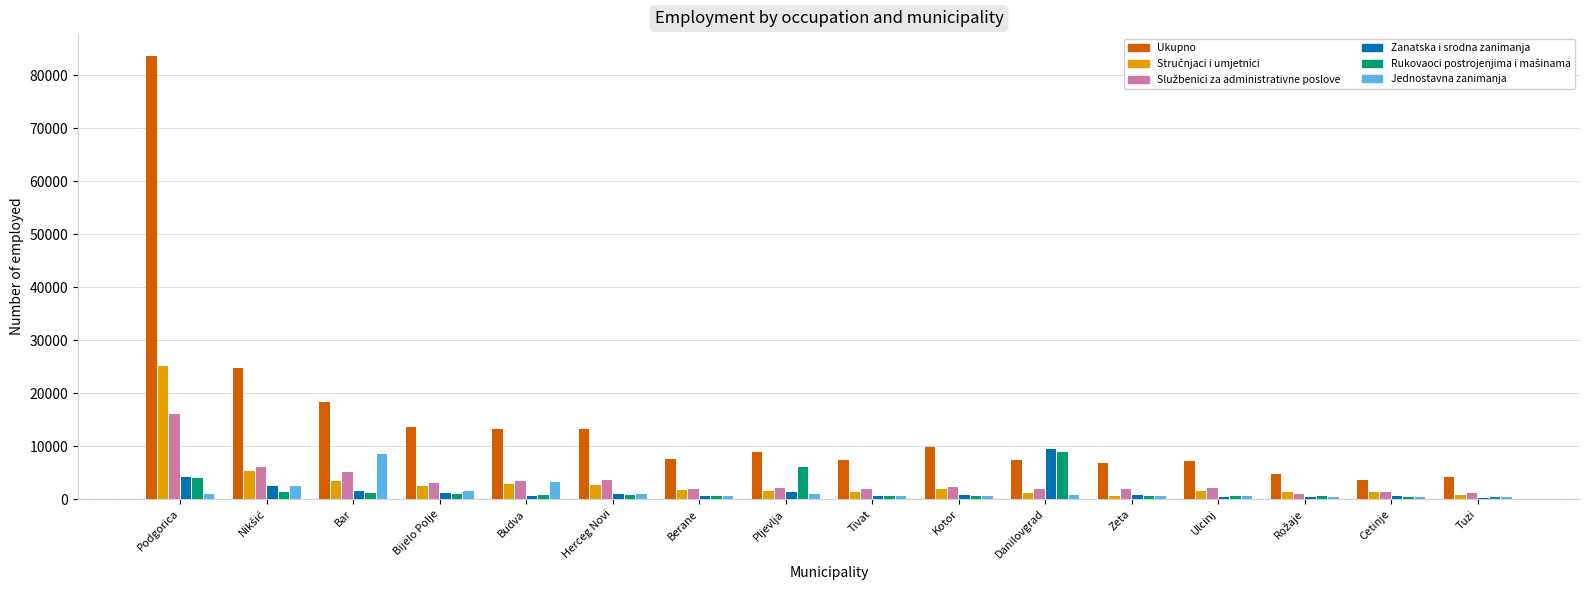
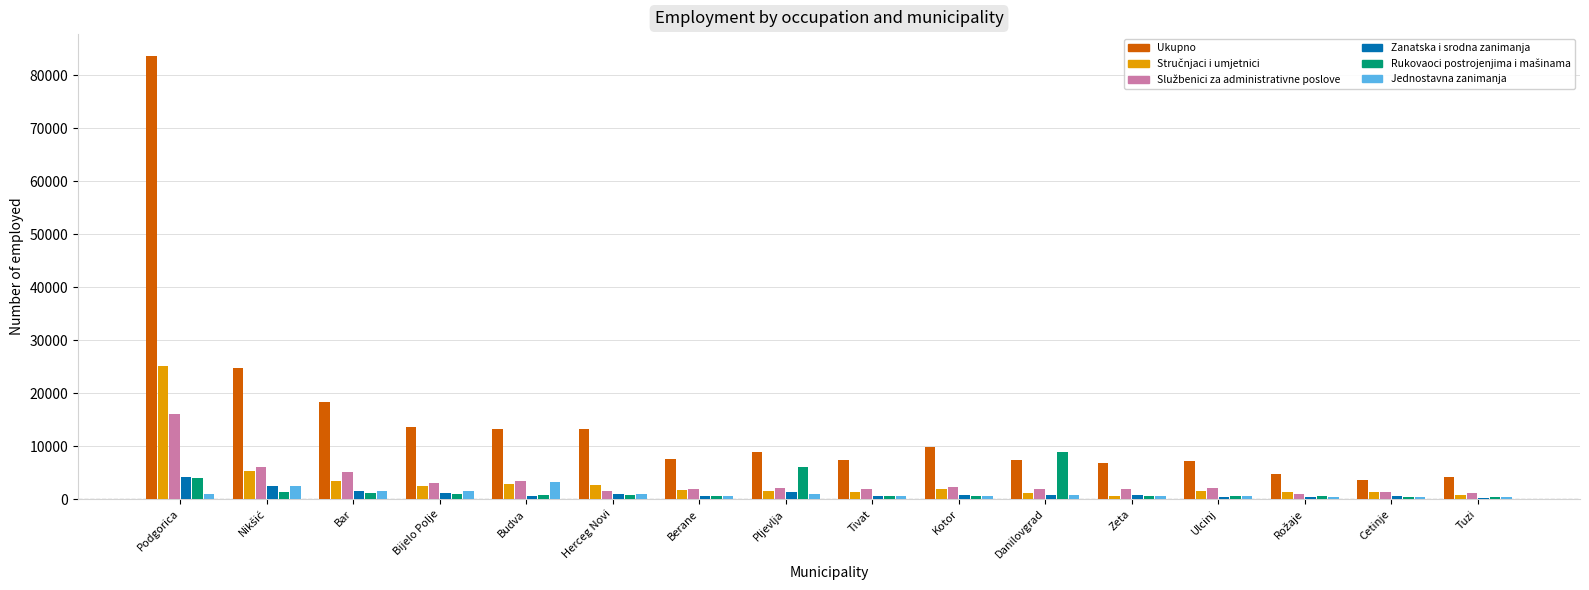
  {
    "Ukupno": {
      "Podgorica": 84000,
      "Nikšić": 25000,
      "Bar": 18000,
      "Bijelo Polje": 14000,
      "Budva": 13000,
      "Herceg Novi": 13000,
      "Berane": 8000,
      "Pljevlja": 9000,
      "Tivat": 7000,
      "Kotor": 10000,
      "Danilovgrad": 7000,
      "Zeta": 7000,
      "Ulcinj": 7000,
      "Rožaje": 5000,
      "Cetinje": 4000,
      "Tuzi": 4000
    },
    "Stručnjaci i umjetnici": {
      "Podgorica": 25000,
      "Nikšić": 5000,
      "Bar": 3000,
      "Bijelo Polje": 2000,
      "Budva": 3000,
      "Herceg Novi": 3000,
      "Berane": 2000,
      "Pljevlja": 2000,
      "Tivat": 1000,
      "Kotor": 2000,
      "Danilovgrad": 1000,
      "Zeta": 1000,
      "Ulcinj": 1000,
      "Rožaje": 1000,
      "Cetinje": 1000,
      "Tuzi": 1000
    },
    "Službenici za administrativne poslove": {
      "Podgorica": 16000,
      "Nikšić": 6000,
      "Bar": 5000,
      "Bijelo Polje": 3000,
      "Budva": 3000,
-     "Herceg Novi": 4000,
+     "Herceg Novi": 2000,
      "Berane": 2000,
      "Pljevlja": 2000,
      "Tivat": 2000,
      "Kotor": 2000,
      "Danilovgrad": 2000,
      "Zeta": 2000,
      "Ulcinj": 2000,
      "Rožaje": 1000,
      "Cetinje": 1000,
      "Tuzi": 1000
    },
    "Zanatska i srodna zanimanja": {
      "Podgorica": 4000,
      "Nikšić": 2000,
      "Bar": 2000,
      "Bijelo Polje": 1000,
      "Budva": 1000,
      "Herceg Novi": 1000,
      "Berane": 1000,
      "Pljevlja": 1000,
      "Tivat": 1000,
      "Kotor": 1000,
-     "Danilovgrad": 9000,
+     "Danilovgrad": 1000,
      "Zeta": 1000,
      "Rožaje": 0,
      "Cetinje": 1000
    },
    "Rukovaoci postrojenjima i mašinama": {
      "Podgorica": 4000,
      "Nikšić": 1000,
      "Bar": 1000,
      "Bijelo Polje": 1000,
      "Budva": 1000,
      "Herceg Novi": 1000,
      "Berane": 1000,
      "Pljevlja": 6000,
      "Tivat": 1000,
      "Kotor": 1000,
      "Danilovgrad": 9000,
      "Zeta": 1000,
      "Ulcinj": 1000,
      "Rožaje": 0
    },
    "Jednostavna zanimanja": {
      "Podgorica": 1000,
      "Nikšić": 3000,
-     "Bar": 9000,
+     "Bar": 1000,
      "Bijelo Polje": 2000,
      "Budva": 3000,
      "Herceg Novi": 1000,
      "Berane": 0,
      "Pljevlja": 1000,
      "Tivat": 0,
      "Kotor": 0,
      "Danilovgrad": 1000,
      "Zeta": 1000,
      "Ulcinj": 1000
    }
  }
